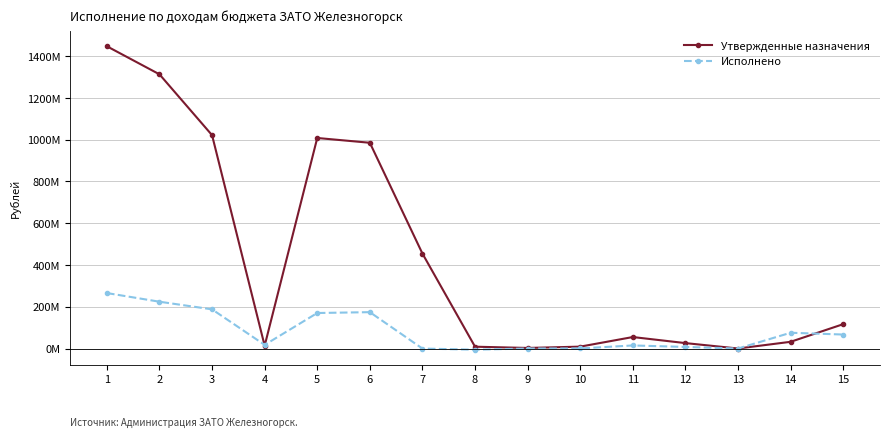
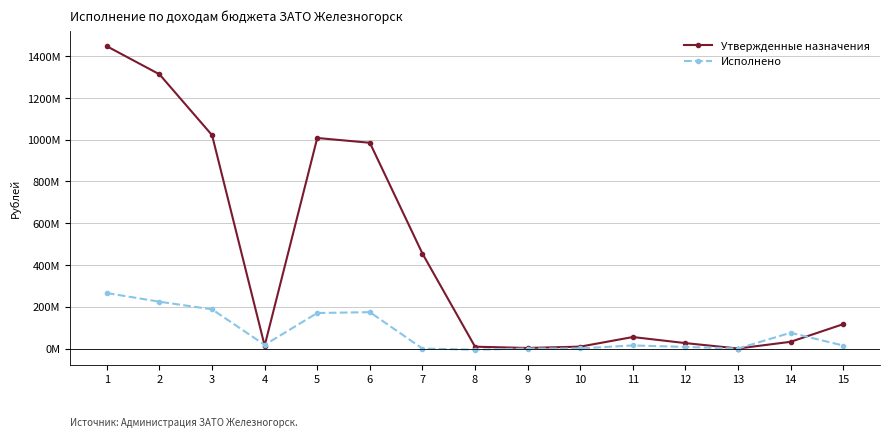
  {
    "Утвержденные назначения": {
      "1": 1450000000,
      "2": 1310000000,
      "3": 1020000000,
      "5": 1010000000,
      "6": 980000000,
      "7": 450000000,
      "8": 10000000,
      "11": 60000000,
      "12": 30000000,
      "14": 30000000,
      "15": 120000000
    },
    "Исполнено": {
      "1": 270000000,
      "2": 220000000,
      "3": 190000000,
      "5": 170000000,
      "6": 170000000,
      "7": 0,
      "8": -10000000,
      "11": 10000000,
      "12": 10000000,
      "14": 80000000,
-     "15": 70000000
+     "15": 10000000
    }
  }
